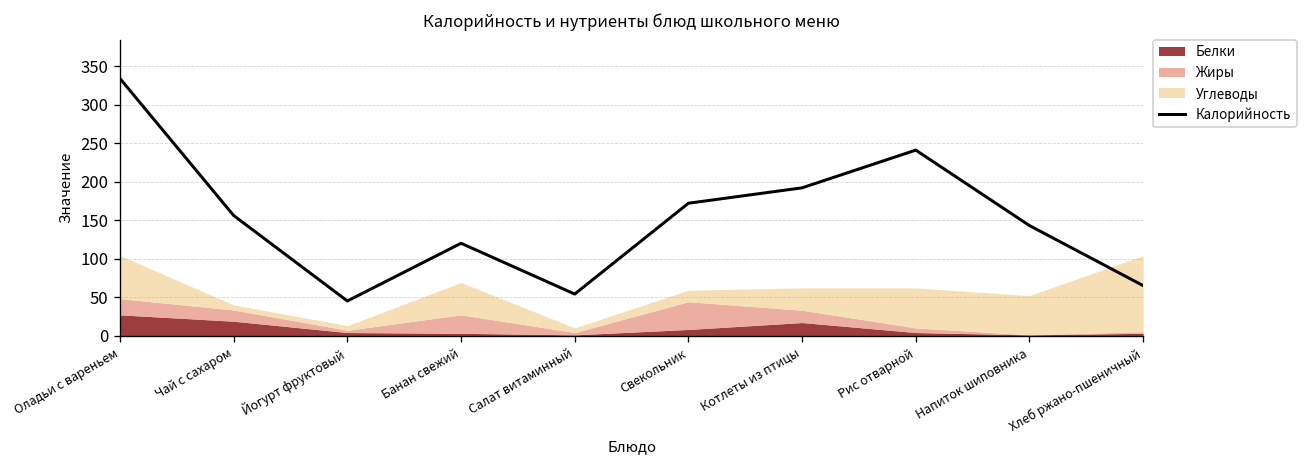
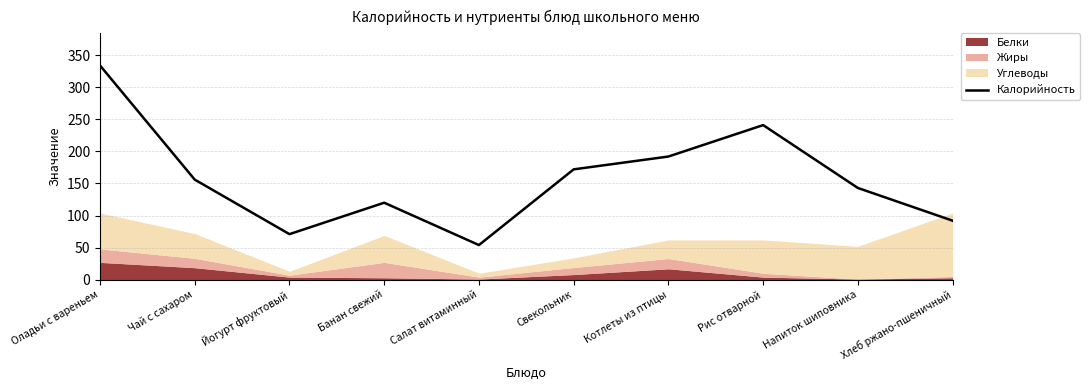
  {
    "Калорийность": {
      "Оладьи с вареньем": 330,
      "Чай с сахаром": 160,
-     "Йогурт фруктовый": 50,
+     "Йогурт фруктовый": 70,
      "Банан свежий": 120,
      "Салат витаминный": 50,
      "Свекольник": 170,
      "Котлеты из птицы": 190,
      "Рис отварной": 240,
      "Напиток шиповника": 140,
-     "Хлеб ржано-пшеничный": 70
+     "Хлеб ржано-пшеничный": 90
    },
    "Белки": {
      "Оладьи с вареньем": 30,
      "Чай с сахаром": 20,
      "Свекольник": 10,
      "Котлеты из птицы": 20,
      "Рис отварной": 0
    },
    "Жиры": {
      "Оладьи с вареньем": 20,
      "Чай с сахаром": 10,
      "Банан свежий": 20,
-     "Свекольник": 40,
+     "Свекольник": 10,
      "Котлеты из птицы": 20,
      "Рис отварной": 10
    },
    "Углеводы": {
      "Оладьи с вареньем": 60,
-     "Чай с сахаром": 10,
+     "Чай с сахаром": 40,
      "Йогурт фруктовый": 10,
      "Банан свежий": 40,
      "Салат витаминный": 10,
      "Свекольник": 20,
      "Котлеты из птицы": 30,
      "Рис отварной": 50,
      "Напиток шиповника": 50,
      "Хлеб ржано-пшеничный": 100
    }
  }
